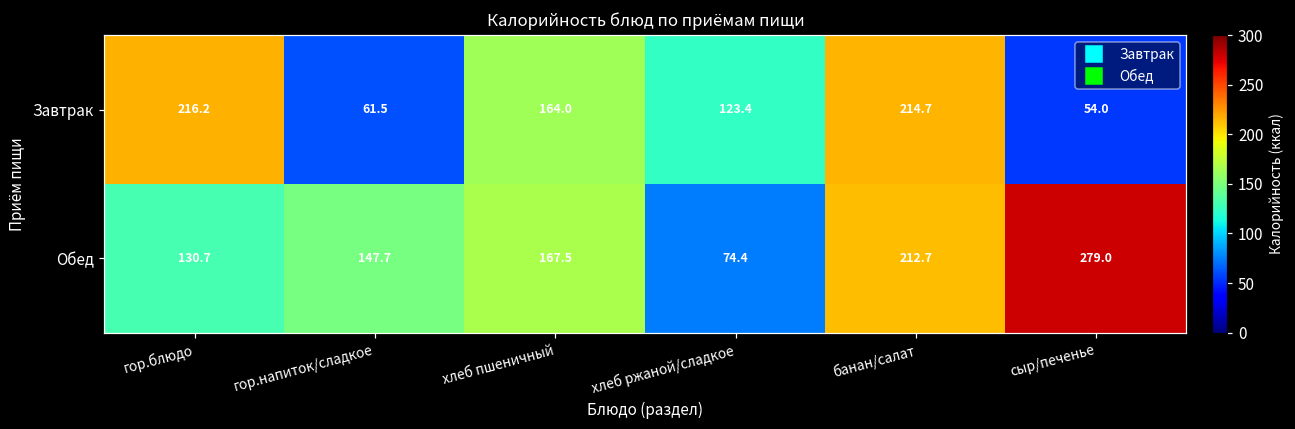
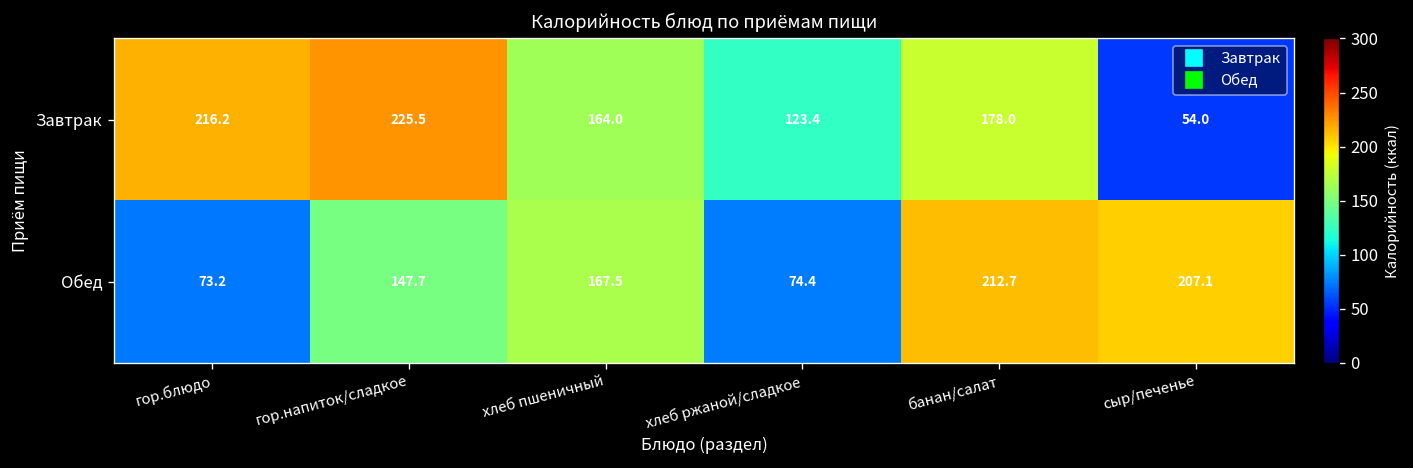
  {
    "Завтрак": {
      "гор.блюдо": 216.2,
-     "гор.напиток/сладкое": 61.5,
+     "гор.напиток/сладкое": 225.5,
      "хлеб пшеничный": 164.0,
      "хлеб ржаной/сладкое": 123.4,
-     "банан/салат": 214.7,
+     "банан/салат": 178.0,
      "сыр/печенье": 54.0
    },
    "Обед": {
-     "гор.блюдо": 130.7,
+     "гор.блюдо": 73.2,
      "гор.напиток/сладкое": 147.7,
      "хлеб пшеничный": 167.5,
      "хлеб ржаной/сладкое": 74.4,
      "банан/салат": 212.7,
-     "сыр/печенье": 279.0
+     "сыр/печенье": 207.1
    }
  }
